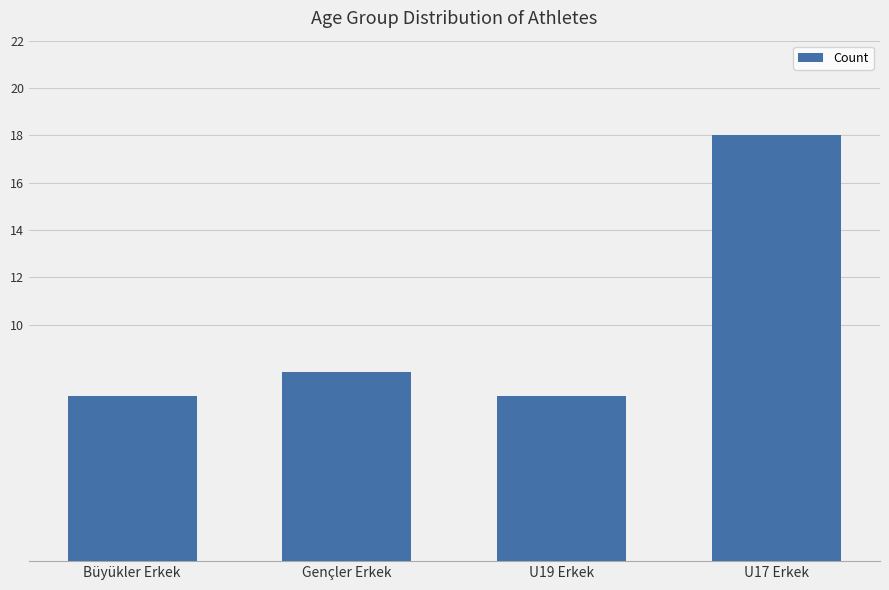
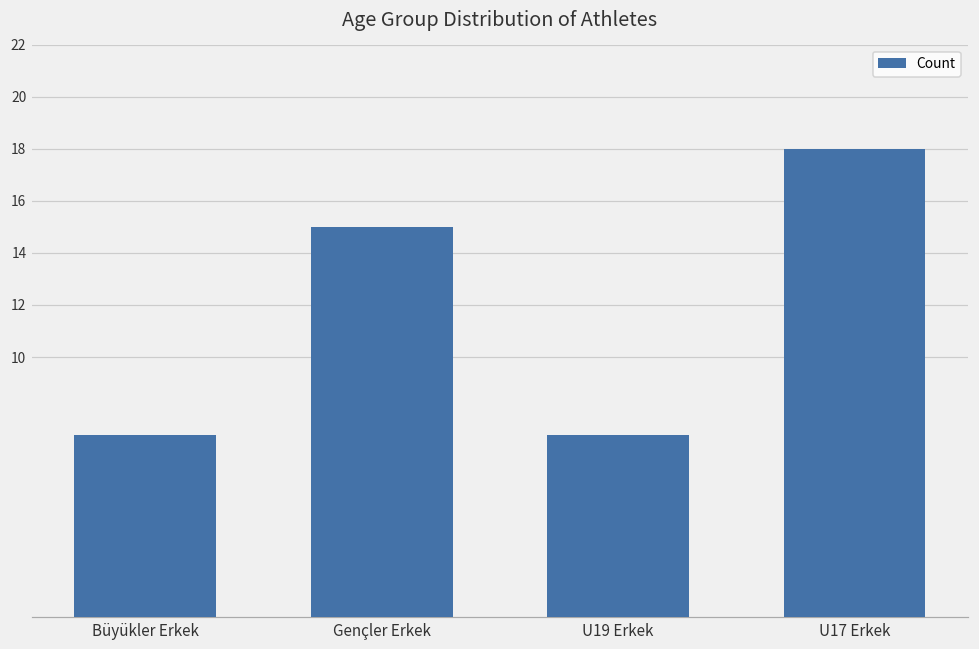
  {
    "Büyükler Erkek": 7,
-   "Gençler Erkek": 8,
+   "Gençler Erkek": 15,
    "U19 Erkek": 7,
    "U17 Erkek": 18
  }
